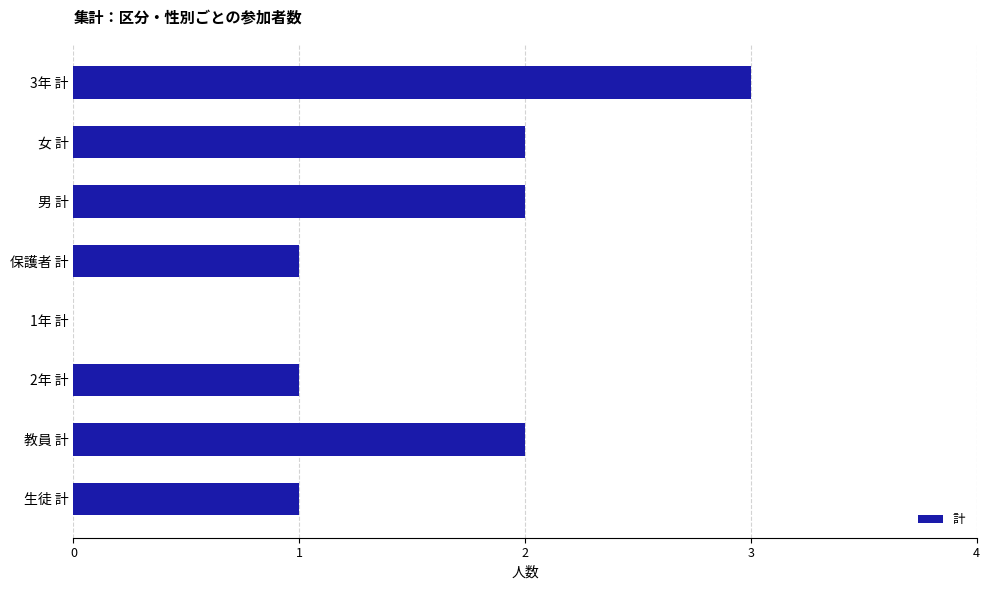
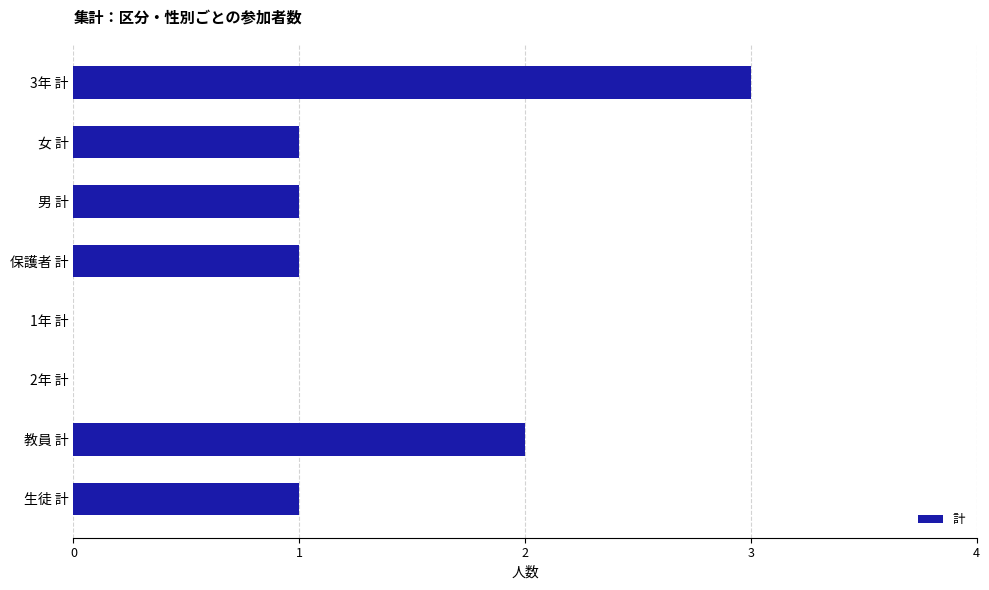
  {
    "3年 計": 3,
-   "女 計": 2,
-   "男 計": 2,
+   "女 計": 1,
+   "男 計": 1,
    "保護者 計": 1,
    "1年 計": 0,
-   "2年 計": 1,
+   "2年 計": 0,
    "教員 計": 2,
    "生徒 計": 1
  }
